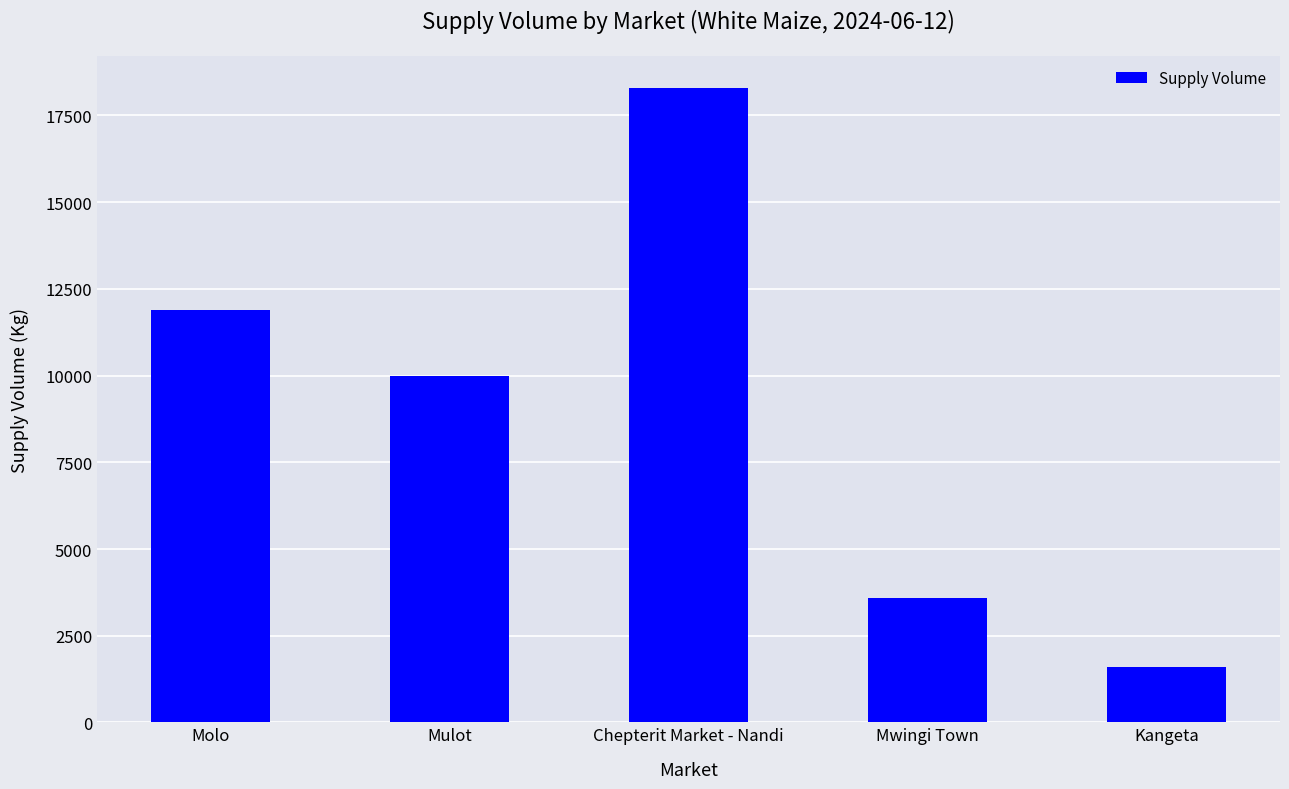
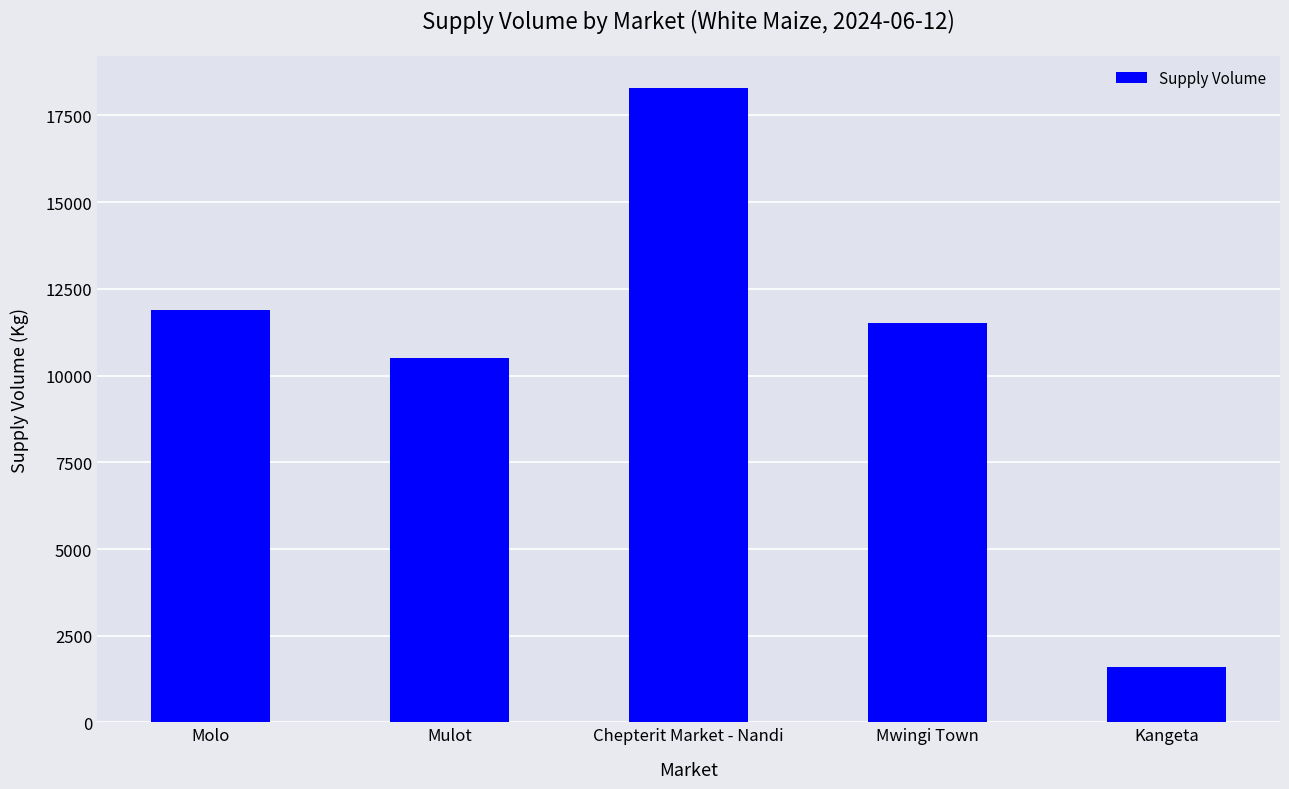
  {
    "Molo": 11900,
-   "Mulot": 10000,
+   "Mulot": 10500,
    "Chepterit Market - Nandi": 18300,
-   "Mwingi Town": 3600,
+   "Mwingi Town": 11500,
    "Kangeta": 1600
  }
